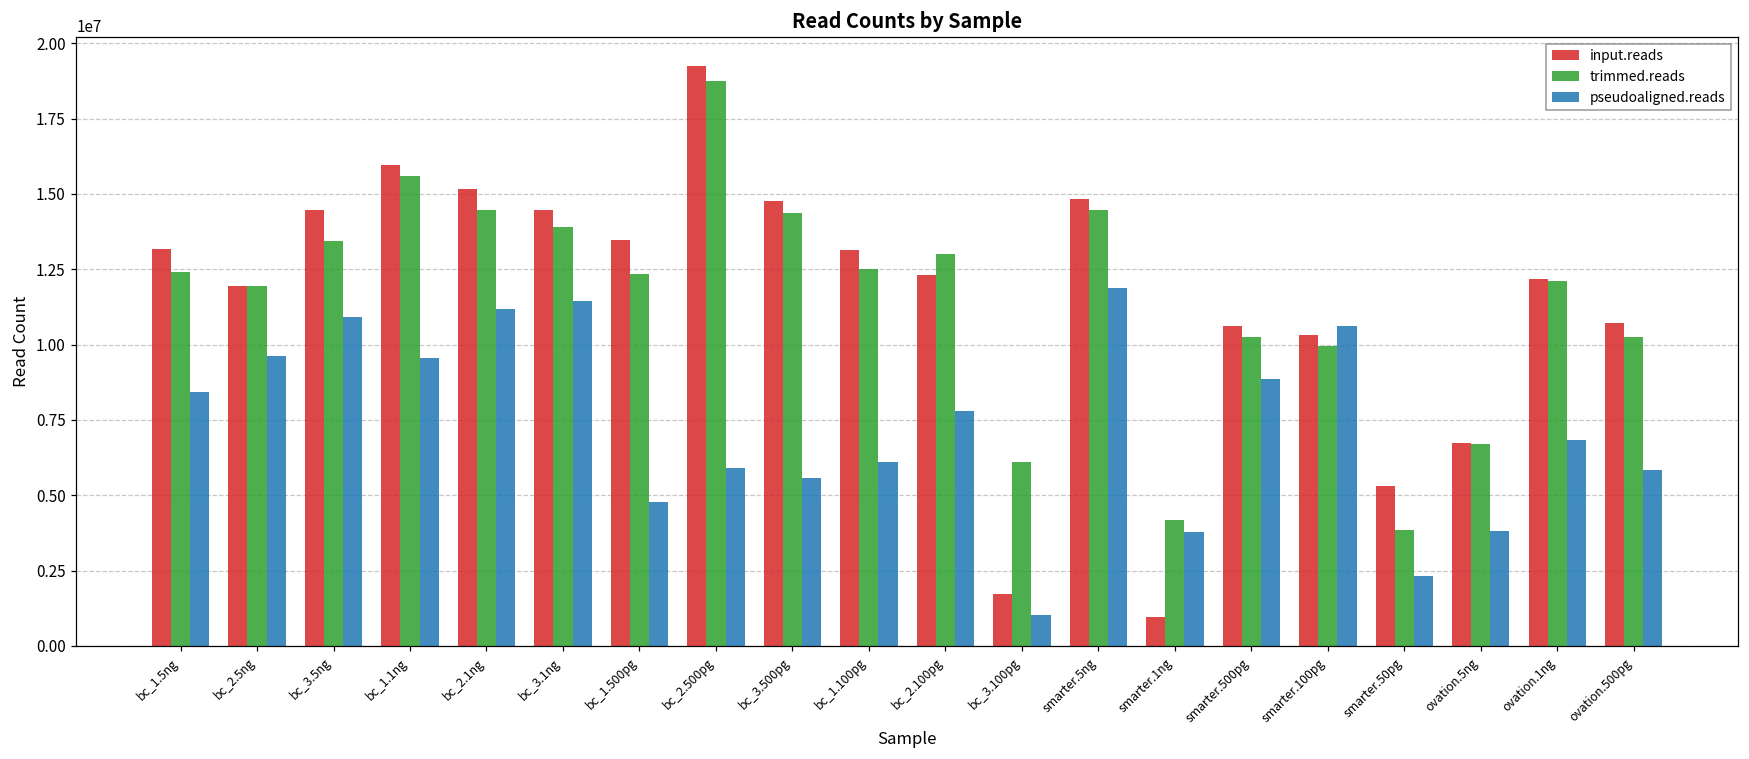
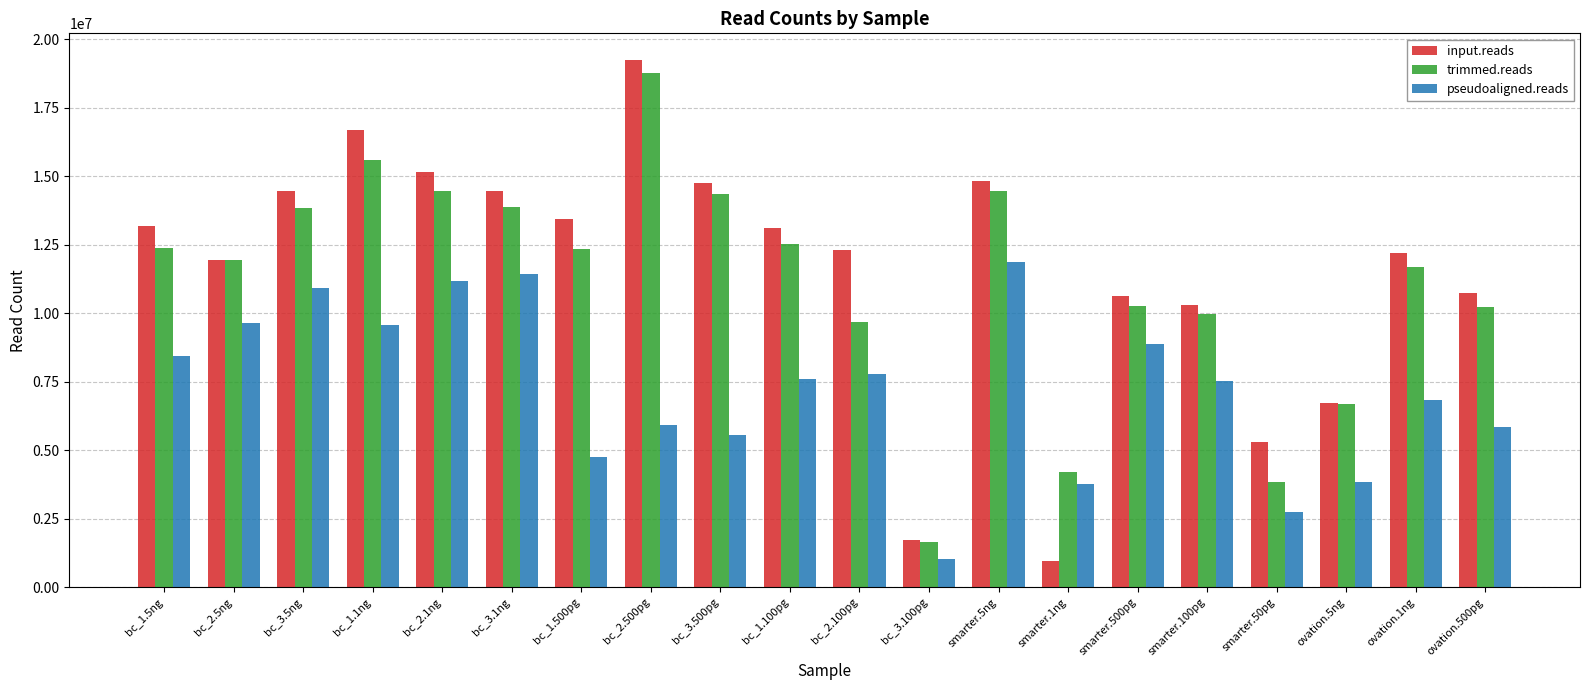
  {
    "input.reads": {
      "bc_1.5ng": 13200000,
      "bc_2.5ng": 11900000,
      "bc_3.5ng": 14500000,
-     "bc_1.1ng": 15900000,
+     "bc_1.1ng": 16700000,
      "bc_2.1ng": 15200000,
      "bc_3.1ng": 14500000,
      "bc_1.500pg": 13500000,
      "bc_2.500pg": 19300000,
      "bc_3.500pg": 14800000,
      "bc_1.100pg": 13100000,
      "bc_2.100pg": 12300000,
      "bc_3.100pg": 1700000,
      "smarter.5ng": 14800000,
      "smarter.1ng": 1000000,
      "smarter.500pg": 10600000,
      "smarter.100pg": 10300000,
      "smarter.50pg": 5300000,
      "ovation.5ng": 6700000,
      "ovation.1ng": 12200000,
      "ovation.500pg": 10700000
    },
    "trimmed.reads": {
      "bc_1.5ng": 12400000,
      "bc_2.5ng": 12000000,
-     "bc_3.5ng": 13400000,
+     "bc_3.5ng": 13800000,
      "bc_1.1ng": 15600000,
      "bc_2.1ng": 14500000,
      "bc_3.1ng": 13900000,
      "bc_1.500pg": 12300000,
      "bc_2.500pg": 18800000,
      "bc_3.500pg": 14400000,
      "bc_1.100pg": 12500000,
-     "bc_2.100pg": 13000000,
-     "bc_3.100pg": 6100000,
+     "bc_2.100pg": 9700000,
+     "bc_3.100pg": 1600000,
      "smarter.5ng": 14500000,
      "smarter.1ng": 4200000,
      "smarter.500pg": 10300000,
      "smarter.100pg": 10000000,
      "smarter.50pg": 3900000,
      "ovation.5ng": 6700000,
-     "ovation.1ng": 12100000,
+     "ovation.1ng": 11700000,
      "ovation.500pg": 10200000
    },
    "pseudoaligned.reads": {
      "bc_1.5ng": 8400000,
      "bc_2.5ng": 9600000,
      "bc_3.5ng": 10900000,
      "bc_1.1ng": 9600000,
      "bc_2.1ng": 11200000,
      "bc_3.1ng": 11400000,
      "bc_1.500pg": 4800000,
      "bc_2.500pg": 5900000,
      "bc_3.500pg": 5600000,
-     "bc_1.100pg": 6100000,
+     "bc_1.100pg": 7600000,
      "bc_2.100pg": 7800000,
      "bc_3.100pg": 1000000,
      "smarter.5ng": 11900000,
      "smarter.1ng": 3800000,
      "smarter.500pg": 8900000,
-     "smarter.100pg": 10600000,
-     "smarter.50pg": 2300000,
+     "smarter.100pg": 7500000,
+     "smarter.50pg": 2700000,
      "ovation.5ng": 3800000,
      "ovation.1ng": 6800000,
      "ovation.500pg": 5800000
    }
  }
